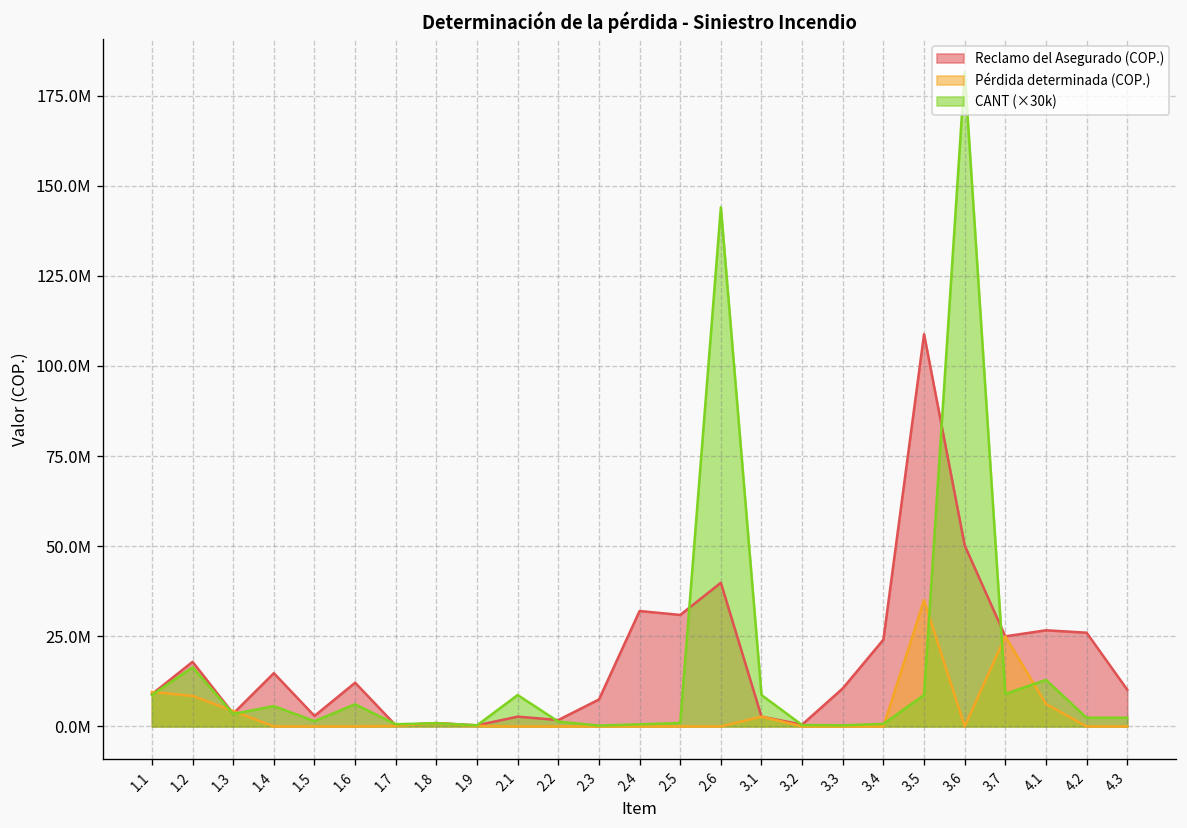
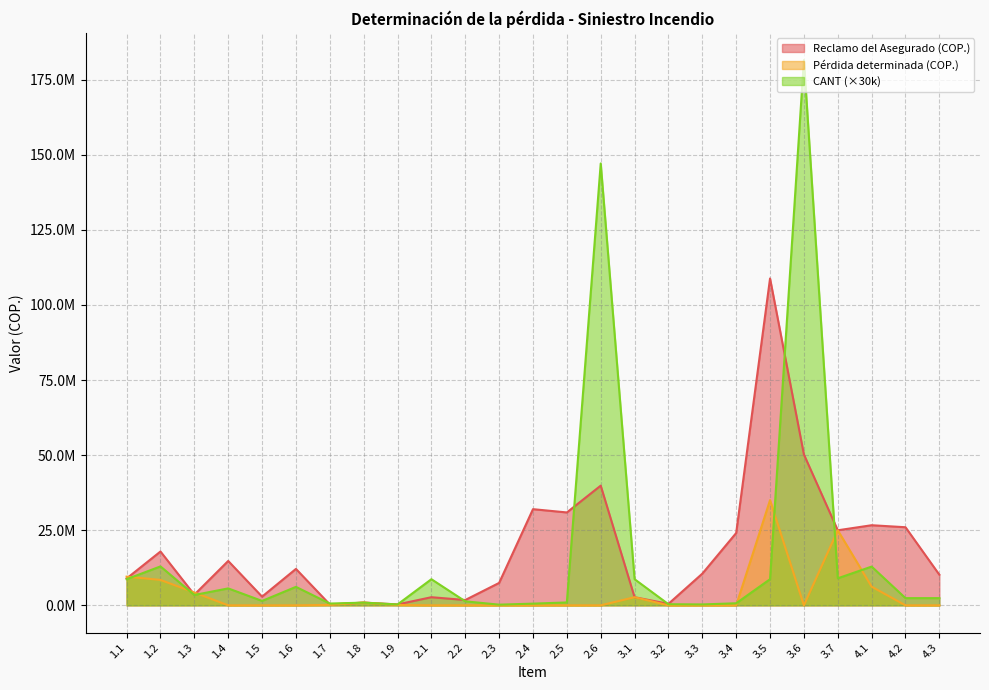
  {
    "Reclamo del Asegurado (COP.)": {
      "1.2": 18000000,
      "1.4": 15000000,
      "1.5": 3000000,
      "1.6": 12000000,
      "2.1": 3000000,
      "2.3": 7000000,
      "2.4": 32000000,
      "2.5": 31000000,
      "2.6": 40000000,
      "3.3": 11000000,
      "3.4": 24000000,
      "3.5": 109000000,
      "3.6": 50000000,
      "4.1": 27000000,
      "4.2": 26000000,
      "4.3": 10000000
    },
    "Pérdida determinada (COP.)": {
      "1.2": 8000000,
      "1.4": 0,
      "1.5": 0,
      "1.6": 0,
      "2.1": 0,
      "2.2": 0,
      "2.5": 0,
      "2.6": 0,
      "3.5": 35000000,
      "3.6": 0,
      "4.1": 6000000,
      "4.2": 0,
      "4.3": 0
    },
    "CANT (×30k)": {
-     "1.2": 16000000,
+     "1.2": 13000000,
      "1.4": 6000000,
      "1.5": 1000000,
      "1.6": 6000000,
      "2.1": 9000000,
      "2.5": 1000000,
-     "2.6": 144000000,
+     "2.6": 147000000,
      "3.1": 9000000,
      "3.5": 9000000,
      "3.7": 9000000,
      "4.1": 13000000,
      "4.2": 2000000,
      "4.3": 2000000
    }
  }
